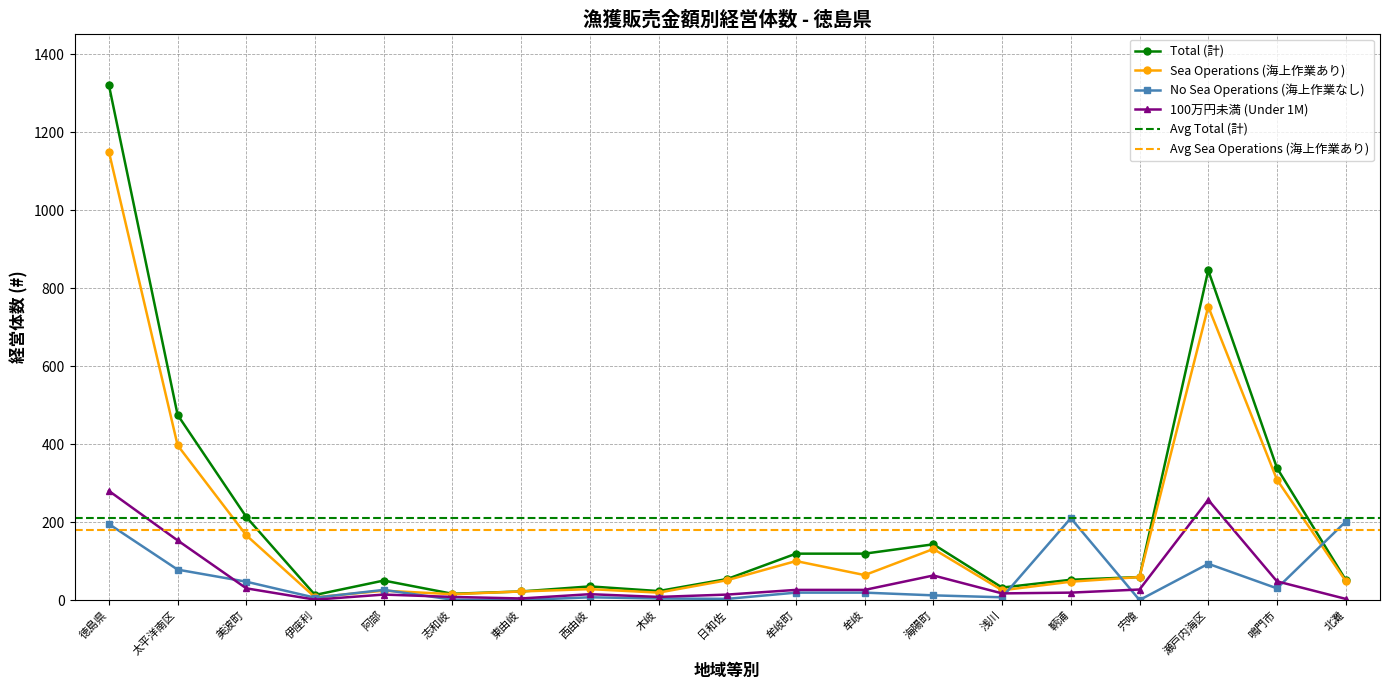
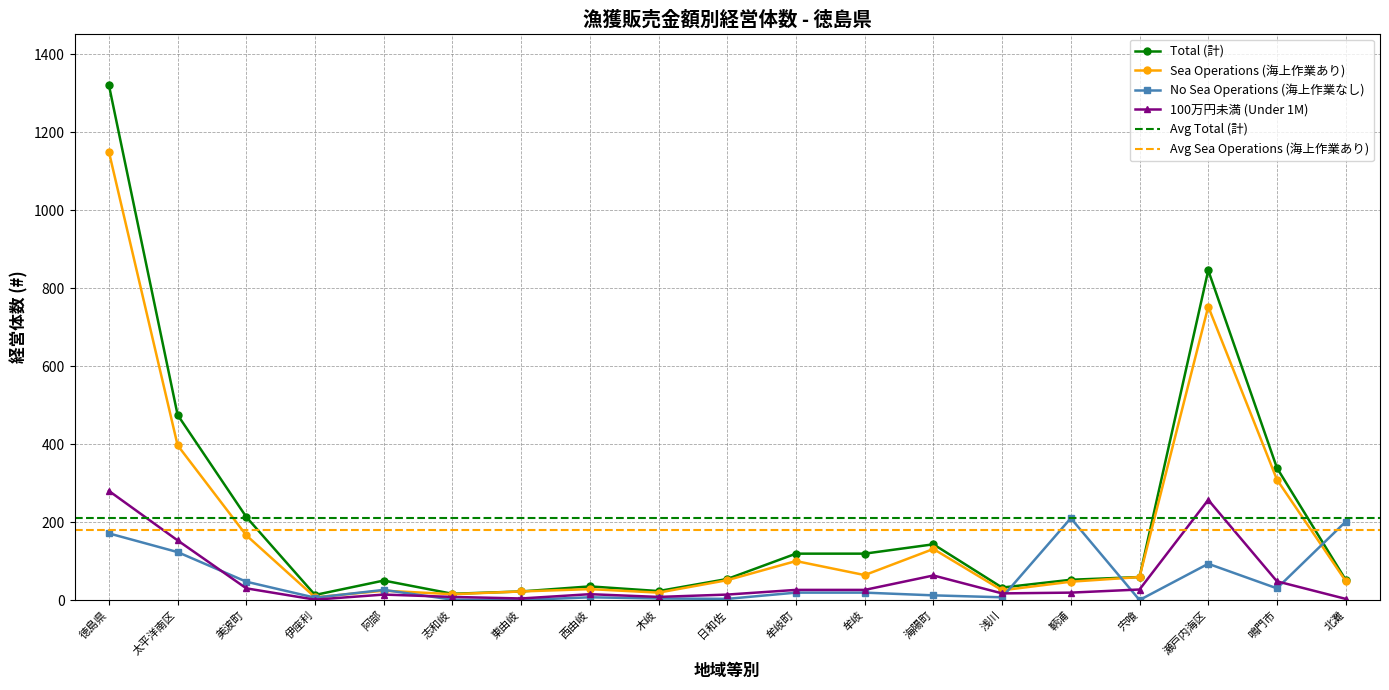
  {
    "Total (計)": {
      "徳島県": 1320,
      "太平洋南区": 480,
      "美波町": 210,
      "阿部": 50,
      "西由岐": 40,
      "牟岐町": 120,
      "牟岐": 120,
      "海陽町": 140,
      "浅川": 30,
      "瀬戸内海区": 850,
      "鳴門市": 340
    },
    "Sea Operations (海上作業あり)": {
      "徳島県": 1150,
      "太平洋南区": 400,
      "美波町": 170,
      "西由岐": 30,
      "牟岐町": 100,
      "牟岐": 60,
      "海陽町": 130,
      "浅川": 30,
      "瀬戸内海区": 750,
      "鳴門市": 310
    },
    "No Sea Operations (海上作業なし)": {
-     "徳島県": 200,
-     "太平洋南区": 80,
+     "徳島県": 170,
+     "太平洋南区": 120,
      "美波町": 50,
      "志和岐": 0,
      "西由岐": 10,
      "日和佐": 0,
      "牟岐町": 20,
      "牟岐": 20,
      "海陽町": 10,
      "浅川": 10,
      "鞆浦": 210,
      "宍喰": 0,
      "瀬戸内海区": 90,
      "鳴門市": 30,
      "北灘": 200
    },
    "100万円未満 (Under 1M)": {
      "徳島県": 280,
      "太平洋南区": 150,
      "美波町": 30,
      "阿部": 10,
      "志和岐": 10,
      "西由岐": 20,
      "日和佐": 10,
      "牟岐町": 30,
      "牟岐": 30,
      "海陽町": 60,
      "浅川": 20,
      "鞆浦": 20,
      "宍喰": 30,
      "瀬戸内海区": 260,
      "鳴門市": 50,
      "北灘": 0
    }
  }
